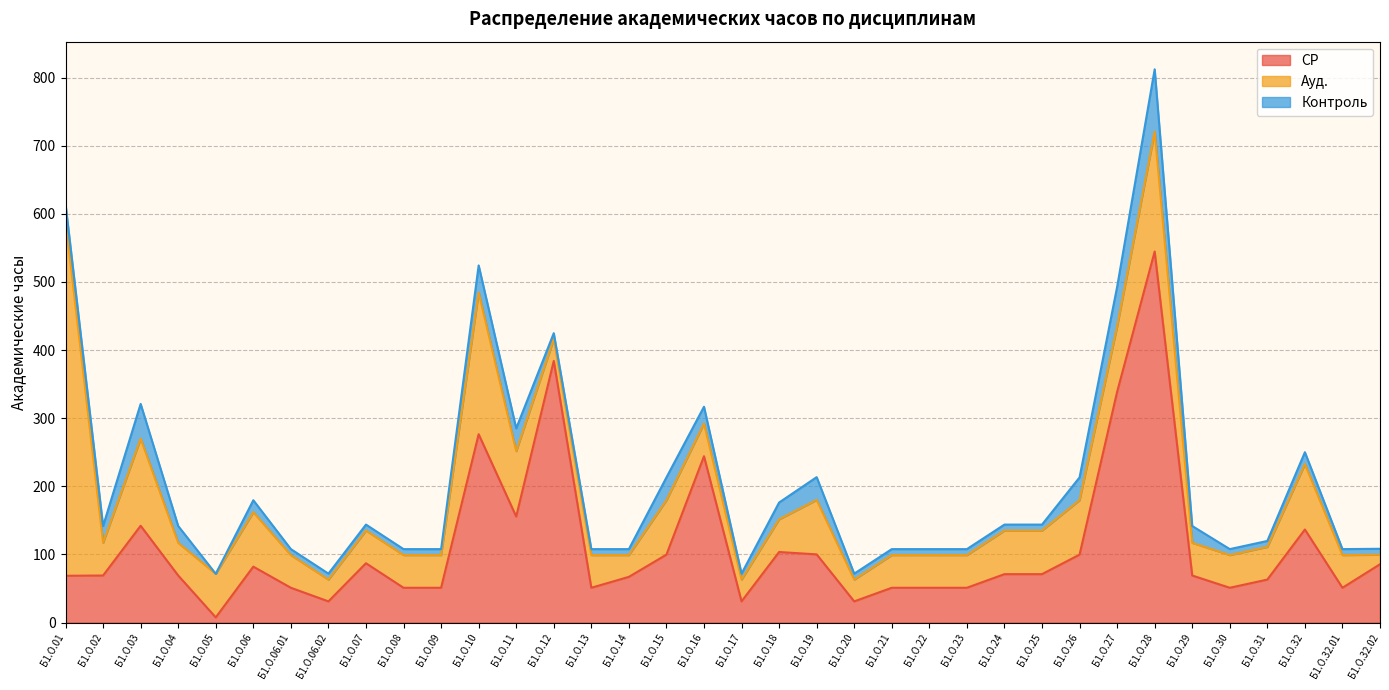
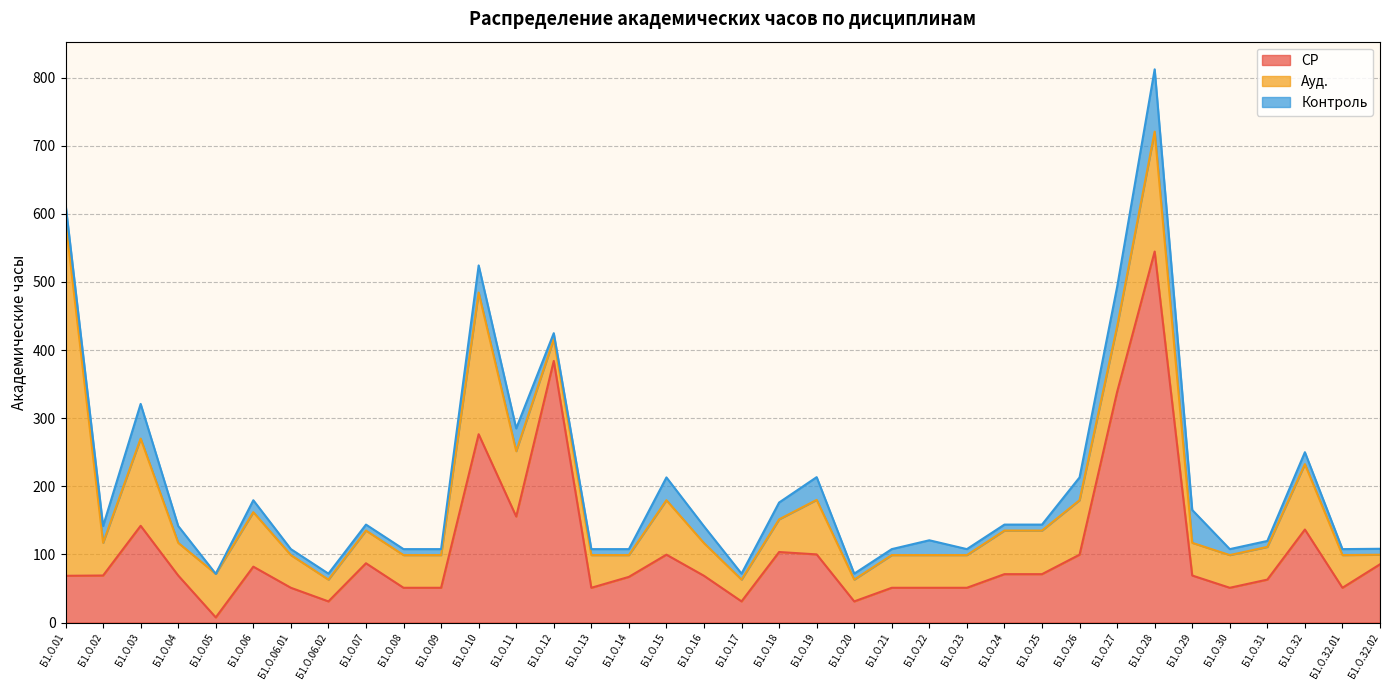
  {
    "СР": {
      "Б1.О.01": 70,
      "Б1.О.02": 70,
      "Б1.О.03": 140,
      "Б1.О.04": 70,
      "Б1.О.05": 10,
      "Б1.О.06": 80,
      "Б1.О.06.01": 50,
      "Б1.О.06.02": 30,
      "Б1.О.07": 90,
      "Б1.О.08": 50,
      "Б1.О.09": 50,
      "Б1.О.10": 280,
      "Б1.О.11": 160,
      "Б1.О.12": 380,
      "Б1.О.13": 50,
      "Б1.О.14": 70,
      "Б1.О.15": 100,
-     "Б1.О.16": 240,
+     "Б1.О.16": 70,
      "Б1.О.17": 30,
      "Б1.О.18": 100,
      "Б1.О.19": 100,
      "Б1.О.20": 30,
      "Б1.О.21": 50,
      "Б1.О.22": 50,
      "Б1.О.23": 50,
      "Б1.О.24": 70,
      "Б1.О.25": 70,
      "Б1.О.26": 100,
      "Б1.О.27": 340,
      "Б1.О.28": 540,
      "Б1.О.29": 70,
      "Б1.О.30": 50,
      "Б1.О.31": 60,
      "Б1.О.32": 140,
      "Б1.О.32.01": 50,
      "Б1.О.32.02": 90
    },
    "Ауд.": {
      "Б1.О.01": 520,
      "Б1.О.02": 50,
      "Б1.О.03": 130,
      "Б1.О.04": 50,
      "Б1.О.06": 80,
      "Б1.О.06.01": 50,
      "Б1.О.06.02": 30,
      "Б1.О.07": 50,
      "Б1.О.08": 50,
      "Б1.О.09": 50,
      "Б1.О.10": 210,
      "Б1.О.11": 100,
      "Б1.О.12": 30,
      "Б1.О.13": 50,
      "Б1.О.14": 30,
      "Б1.О.15": 80,
      "Б1.О.16": 50,
      "Б1.О.17": 30,
      "Б1.О.18": 50,
      "Б1.О.19": 80,
      "Б1.О.20": 30,
      "Б1.О.21": 50,
      "Б1.О.22": 50,
      "Б1.О.23": 50,
      "Б1.О.24": 60,
      "Б1.О.25": 60,
      "Б1.О.26": 80,
      "Б1.О.27": 100,
      "Б1.О.28": 180,
      "Б1.О.29": 50,
      "Б1.О.30": 50,
      "Б1.О.31": 50,
      "Б1.О.32": 100,
      "Б1.О.32.01": 50,
      "Б1.О.32.02": 10
    },
    "Контроль": {
      "Б1.О.01": 20,
      "Б1.О.02": 20,
      "Б1.О.03": 50,
      "Б1.О.04": 20,
      "Б1.О.06": 20,
      "Б1.О.06.01": 10,
      "Б1.О.06.02": 10,
      "Б1.О.07": 10,
      "Б1.О.08": 10,
      "Б1.О.09": 10,
      "Б1.О.10": 40,
      "Б1.О.11": 30,
      "Б1.О.12": 10,
      "Б1.О.13": 10,
      "Б1.О.14": 10,
      "Б1.О.15": 30,
      "Б1.О.16": 20,
      "Б1.О.17": 10,
      "Б1.О.18": 20,
      "Б1.О.19": 30,
      "Б1.О.20": 10,
      "Б1.О.21": 10,
-     "Б1.О.22": 10,
+     "Б1.О.22": 20,
      "Б1.О.23": 10,
      "Б1.О.24": 10,
      "Б1.О.25": 10,
      "Б1.О.26": 30,
      "Б1.О.27": 60,
      "Б1.О.28": 90,
-     "Б1.О.29": 20,
+     "Б1.О.29": 50,
      "Б1.О.30": 10,
      "Б1.О.31": 10,
      "Б1.О.32": 20,
      "Б1.О.32.01": 10,
      "Б1.О.32.02": 10
    }
  }
